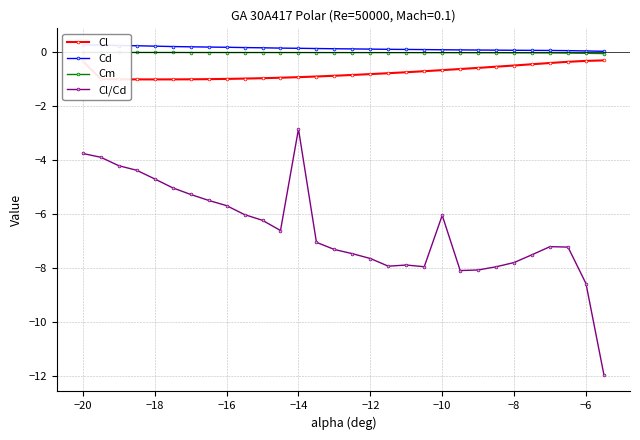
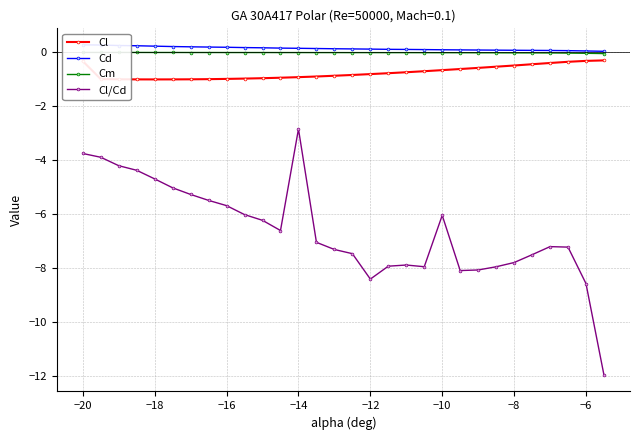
  {
    "Cl": {
      "−18": -1.0,
      "−16": -1.0,
      "−14": -0.9,
      "−12": -0.8,
      "−10": -0.7,
      "−8": -0.5,
      "−6": -0.3
    },
    "Cd": {
      "−18": 0.2,
      "−16": 0.2,
      "−14": 0.1,
      "−12": 0.1,
      "−10": 0.1,
      "−8": 0.1
    },
    "Cm": {
      "−18": 0.0,
      "−16": 0.0,
      "−14": 0.0,
      "−12": 0.0,
      "−10": 0.0,
      "−8": 0.0
    },
    "Cl/Cd": {
      "−20": -3.8,
      "−18": -4.7,
      "−16": -5.7,
      "−14": -2.9,
-     "−12": -7.6,
+     "−12": -8.4,
      "−10": -6.0,
      "−8": -7.8,
      "−6": -8.6
    }
  }
